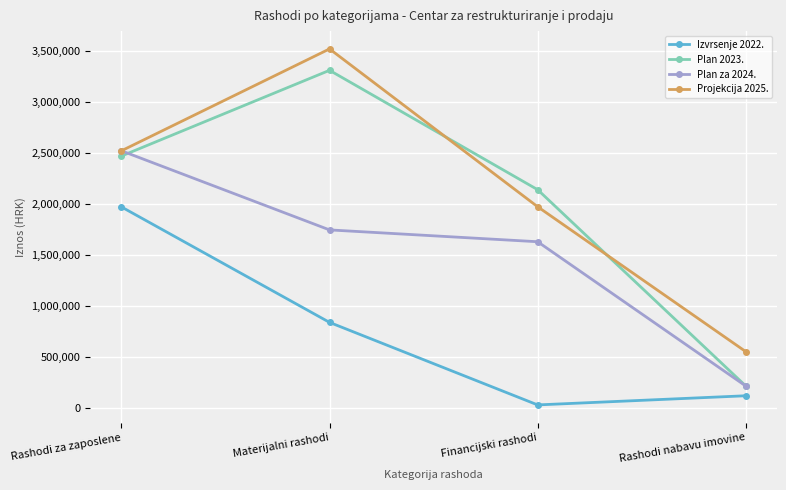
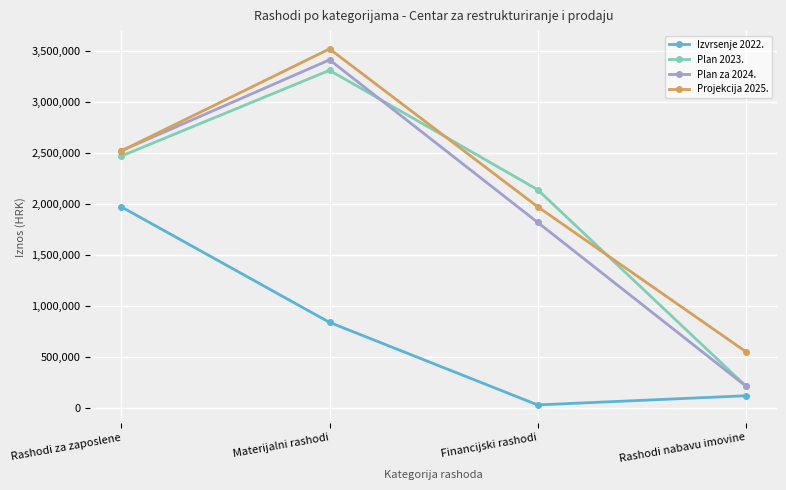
  {
    "Plan za 2024.": {
-     "Materijalni rashodi": "1,750,000",
-     "Financijski rashodi": "1,630,000"
+     "Materijalni rashodi": "3,410,000",
+     "Financijski rashodi": "1,820,000"
    },
    "Projekcija 2025.": {
      "Materijalni rashodi": "3,520,000",
      "Financijski rashodi": "1,970,000",
      "Rashodi nabavu imovine": "550,000"
    }
  }
